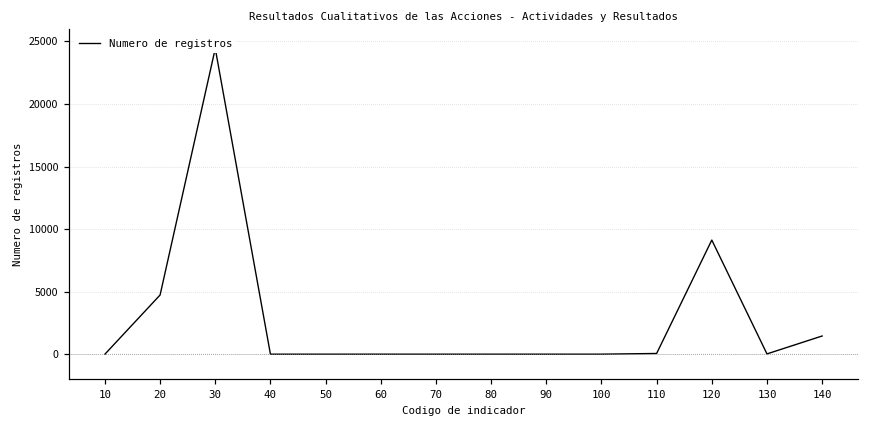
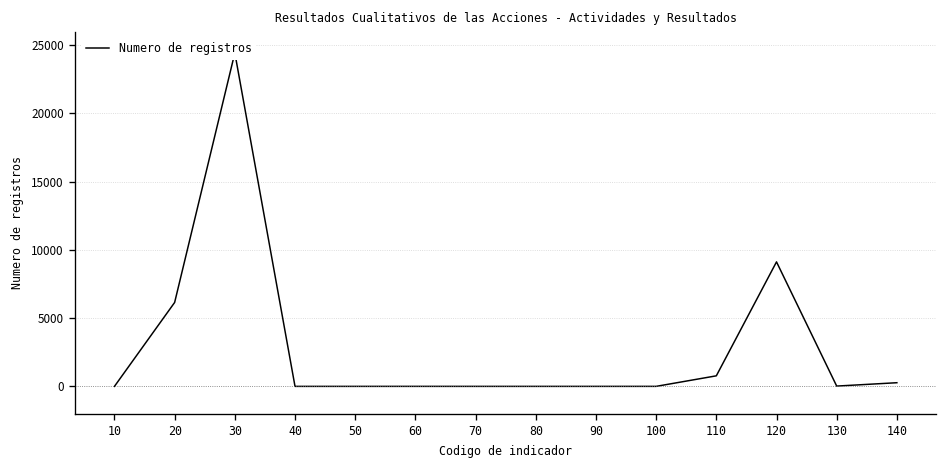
  {
    "10": 0,
-   "20": 4700,
+   "20": 6200,
    "40": 0,
    "50": 0,
    "60": 0,
    "70": 0,
    "80": 0,
    "90": 0,
    "100": 0,
-   "110": 100,
+   "110": 800,
    "120": 9100,
    "130": 0,
-   "140": 1500
+   "140": 300
  }
